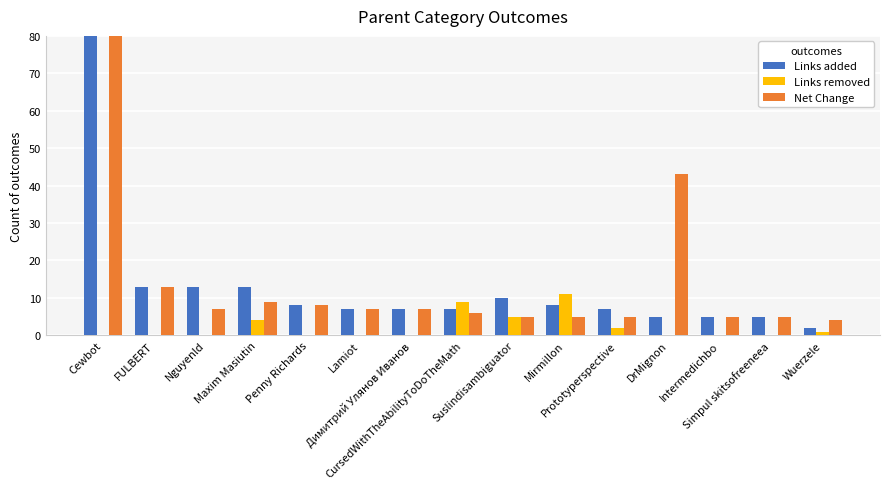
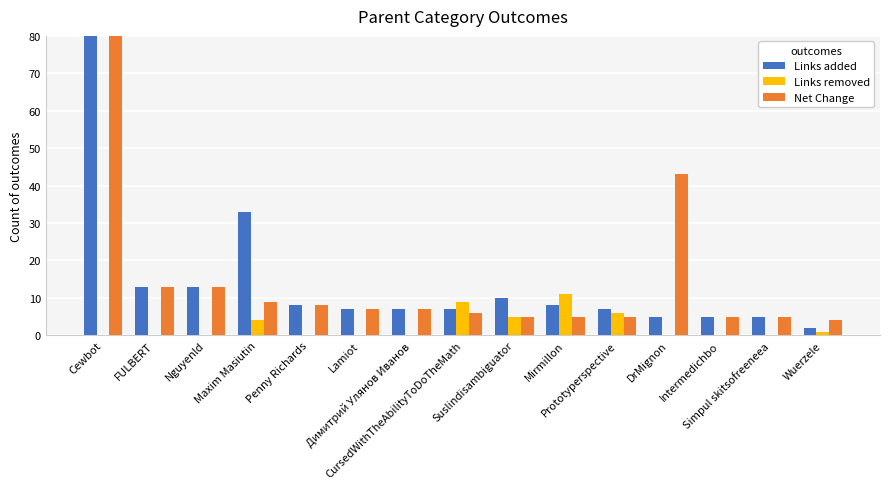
  {
    "Links added": {
      "FULBERT": 13,
      "Nguyenld": 13,
-     "Maxim Masiutin": 13,
+     "Maxim Masiutin": 33,
      "Penny Richards": 8,
      "Lamiot": 7,
      "Димитрий Улянов Иванов": 7,
      "CursedWithTheAbilityToDoTheMath": 7,
      "Suslindisambiguator": 10,
      "Mirmillon": 8,
      "Prototyperspective": 7,
      "DrMignon": 5,
      "Intermedichbo": 5,
      "Simpul skitsofreeneea": 5,
      "Wuerzele": 2
    },
    "Links removed": {
      "Cewbot": 0,
      "FULBERT": 0,
      "Nguyenld": 0,
      "Maxim Masiutin": 4,
      "Penny Richards": 0,
      "Lamiot": 0,
      "Димитрий Улянов Иванов": 0,
      "CursedWithTheAbilityToDoTheMath": 9,
      "Suslindisambiguator": 5,
      "Mirmillon": 11,
-     "Prototyperspective": 2,
+     "Prototyperspective": 6,
      "DrMignon": 0,
      "Intermedichbo": 0,
      "Simpul skitsofreeneea": 0,
      "Wuerzele": 1
    },
    "Net Change": {
      "FULBERT": 13,
-     "Nguyenld": 7,
+     "Nguyenld": 13,
      "Maxim Masiutin": 9,
      "Penny Richards": 8,
      "Lamiot": 7,
      "Димитрий Улянов Иванов": 7,
      "CursedWithTheAbilityToDoTheMath": 6,
      "Suslindisambiguator": 5,
      "Mirmillon": 5,
      "Prototyperspective": 5,
      "DrMignon": 43,
      "Intermedichbo": 5,
      "Simpul skitsofreeneea": 5,
      "Wuerzele": 4
    }
  }
